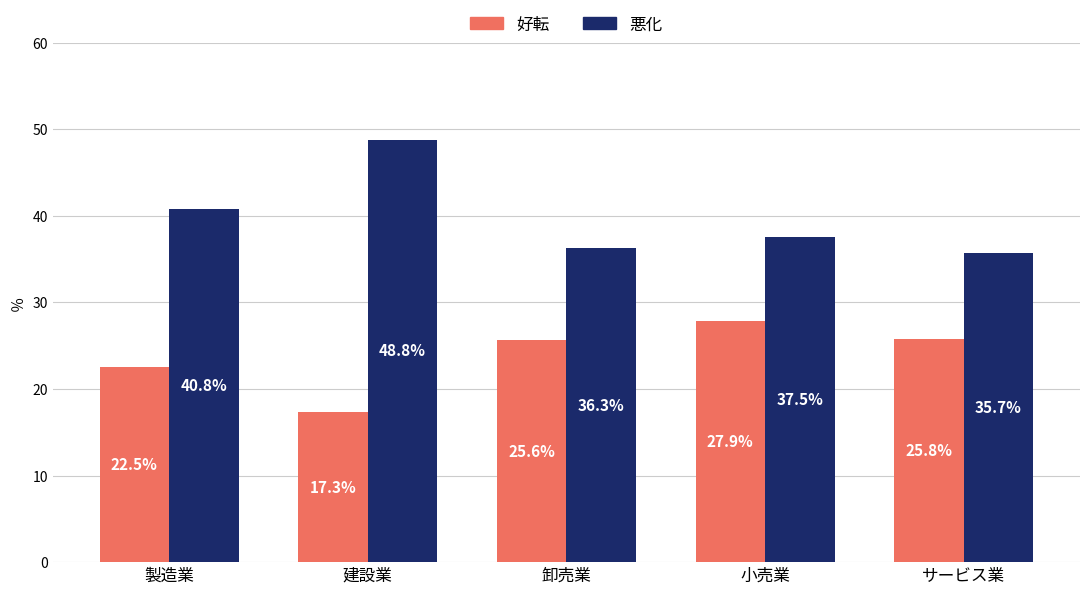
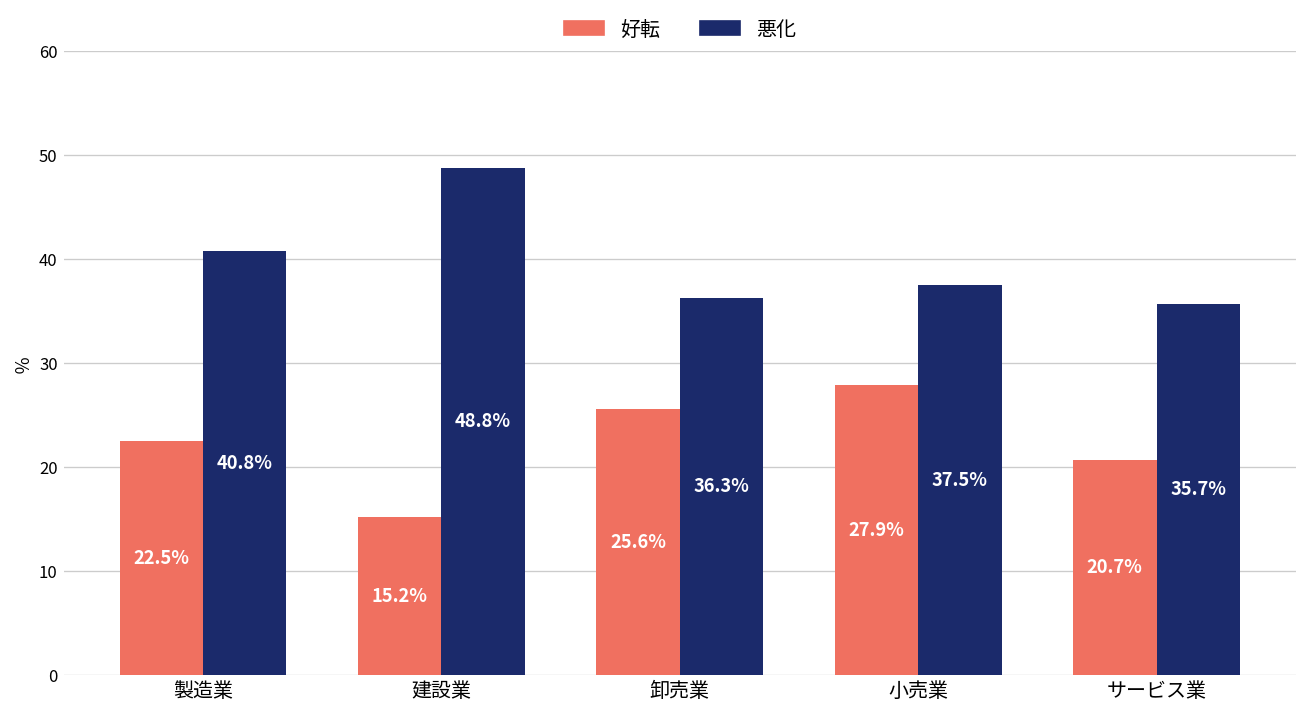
  {
    "好転": {
      "製造業": "22.5%",
-     "建設業": "17.3%",
+     "建設業": "15.2%",
      "卸売業": "25.6%",
      "小売業": "27.9%",
-     "サービス業": "25.8%"
+     "サービス業": "20.7%"
    },
    "悪化": {
      "製造業": "40.8%",
      "建設業": "48.8%",
      "卸売業": "36.3%",
      "小売業": "37.5%",
      "サービス業": "35.7%"
    }
  }
